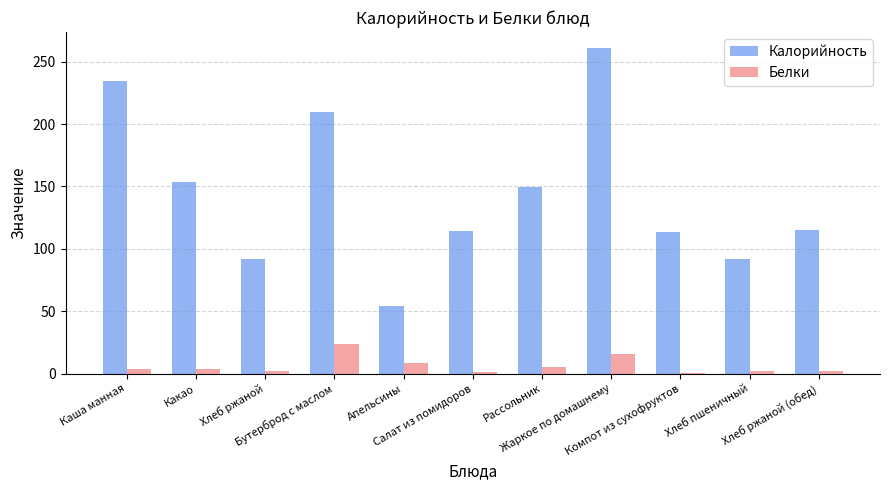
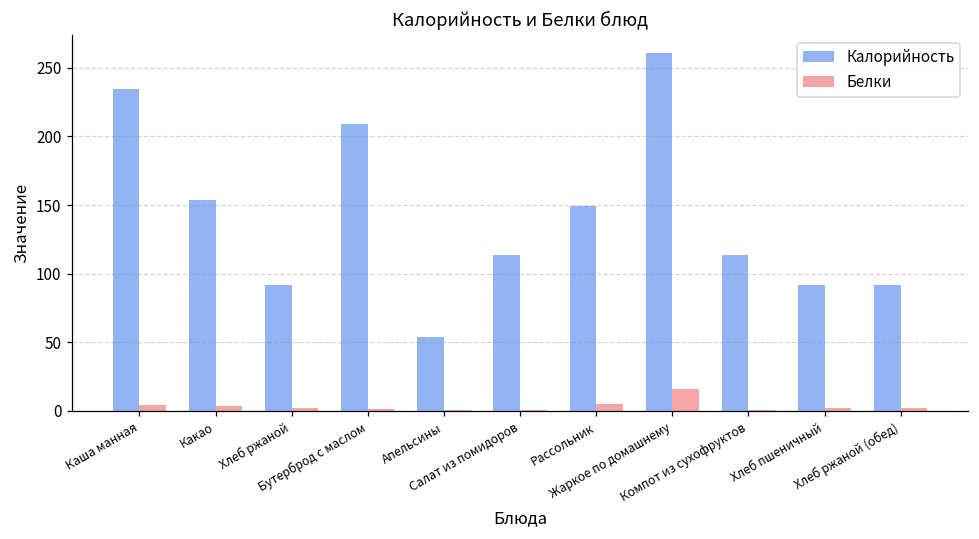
  {
    "Калорийность": {
      "Каша манная": 235,
      "Какао": 154,
      "Хлеб ржаной": 92,
      "Бутерброд с маслом": 209,
      "Апельсины": 54,
      "Салат из помидоров": 114,
      "Рассольник": 150,
      "Жаркое по домашнему": 261,
      "Компот из сухофруктов": 114,
      "Хлеб пшеничный": 92,
-     "Хлеб ржаной (обед)": 115
+     "Хлеб ржаной (обед)": 92
    },
    "Белки": {
      "Каша манная": 4,
      "Какао": 4,
      "Хлеб ржаной": 2,
-     "Бутерброд с маслом": 24,
-     "Апельсины": 9,
+     "Бутерброд с маслом": 2,
+     "Апельсины": 1,
      "Рассольник": 5,
      "Жаркое по домашнему": 16,
      "Хлеб пшеничный": 2,
      "Хлеб ржаной (обед)": 2
    }
  }
